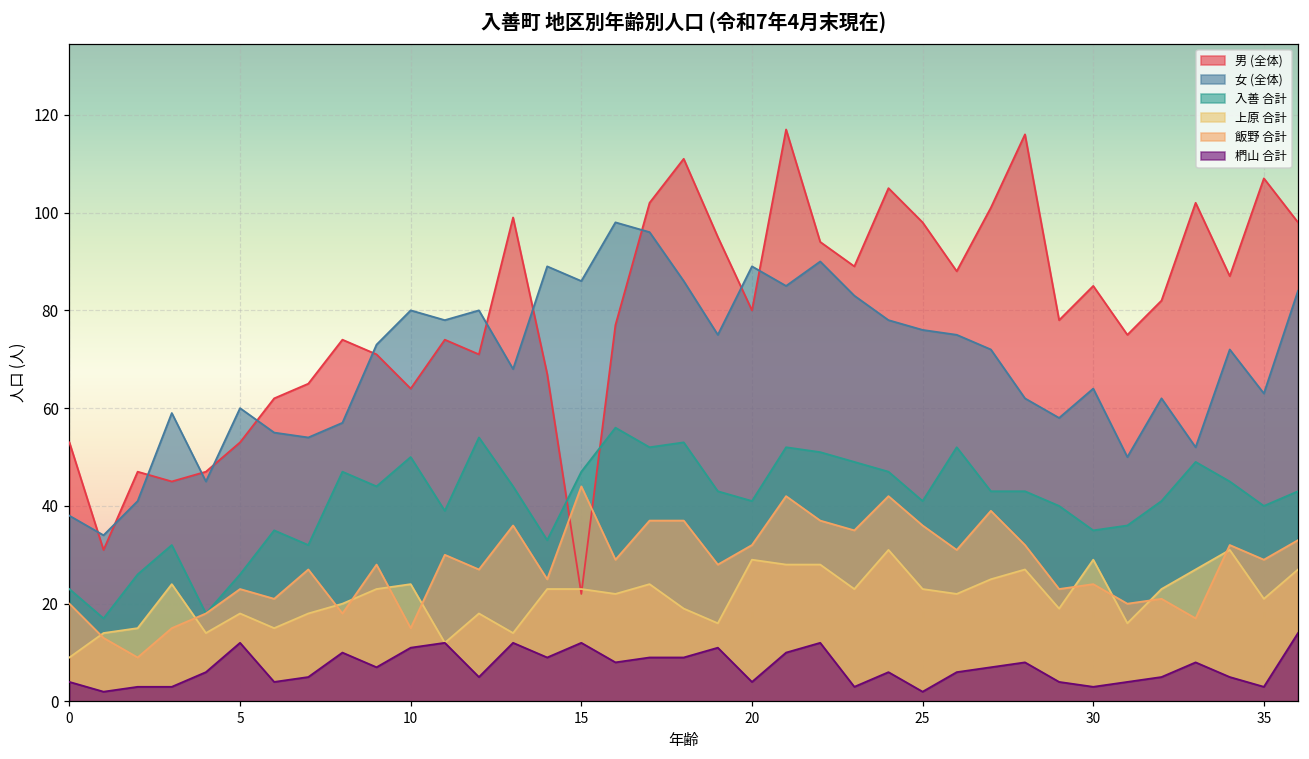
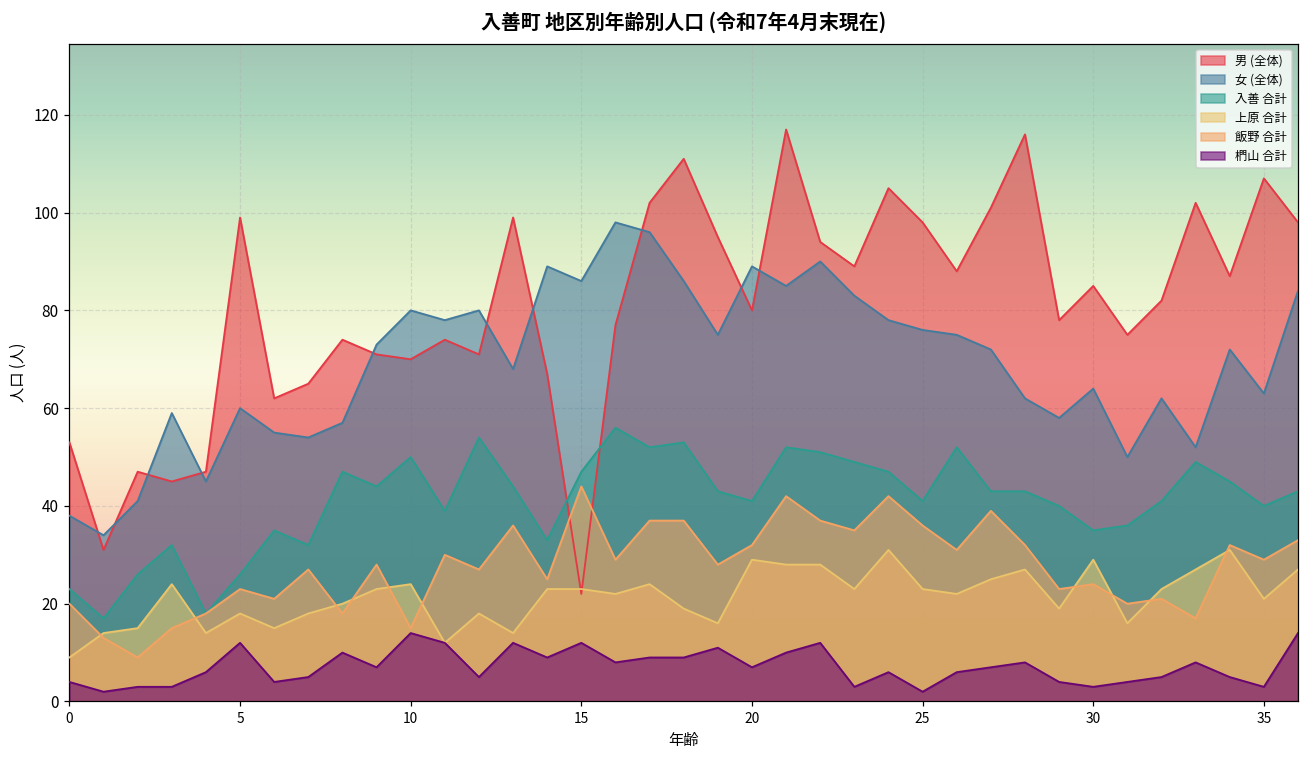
  {
    "男 (全体)": {
      "0": 53,
-     "5": 53,
-     "10": 64,
+     "5": 99,
+     "10": 70,
      "15": 22,
      "20": 80,
      "25": 98,
      "30": 85,
      "35": 107
    },
    "椚山 合計": {
      "0": 4,
      "5": 12,
-     "10": 11,
+     "10": 14,
      "15": 12,
-     "20": 4,
+     "20": 7,
      "25": 2,
      "30": 3,
      "35": 3
    }
  }
